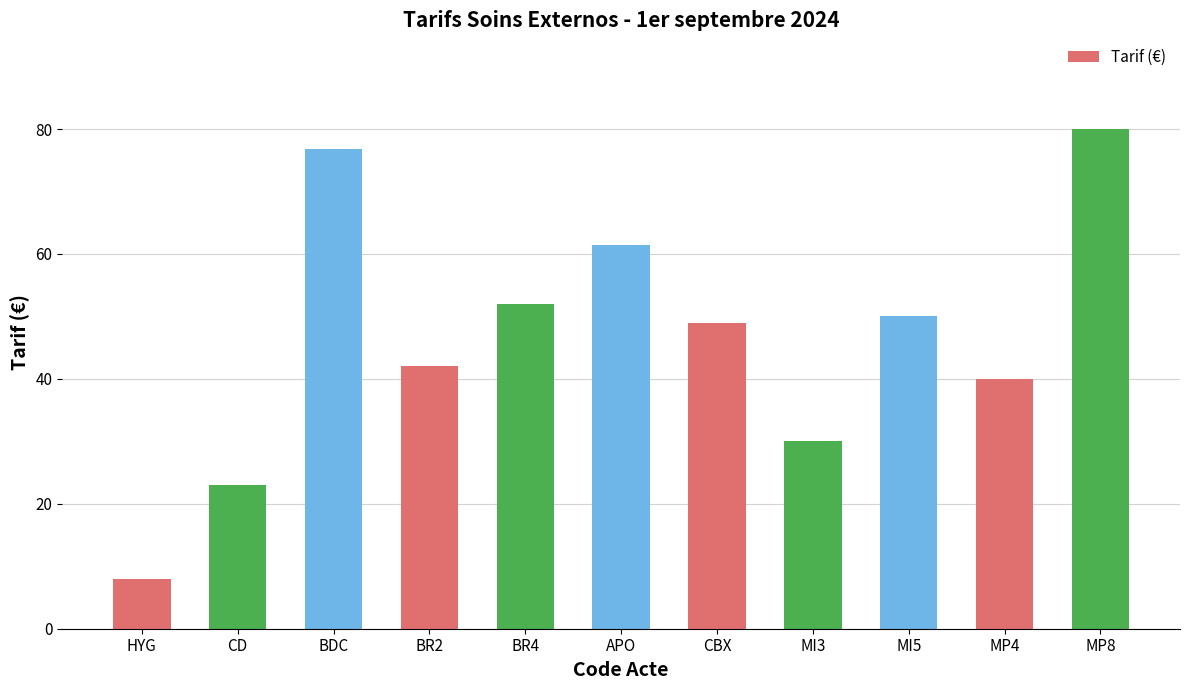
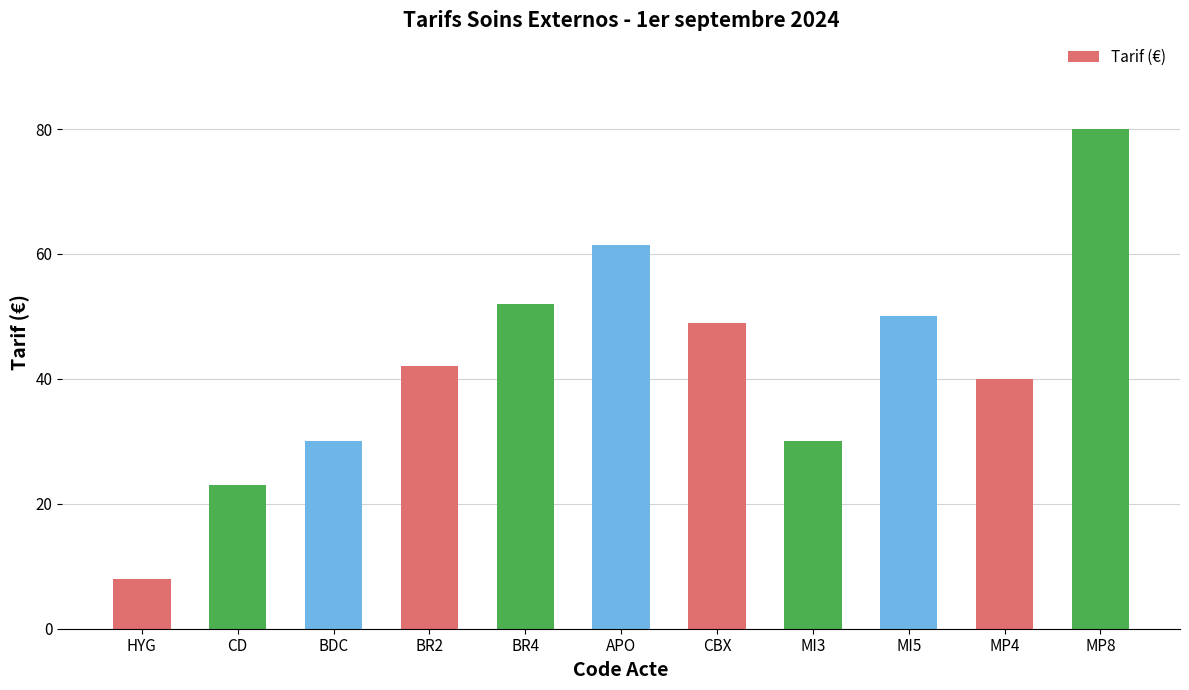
  {
    "HYG": 8,
    "CD": 23,
-   "BDC": 77,
+   "BDC": 30,
    "BR2": 42,
    "BR4": 52,
    "APO": 61,
    "CBX": 49,
    "MI3": 30,
    "MI5": 50,
    "MP4": 40,
    "MP8": 80
  }
